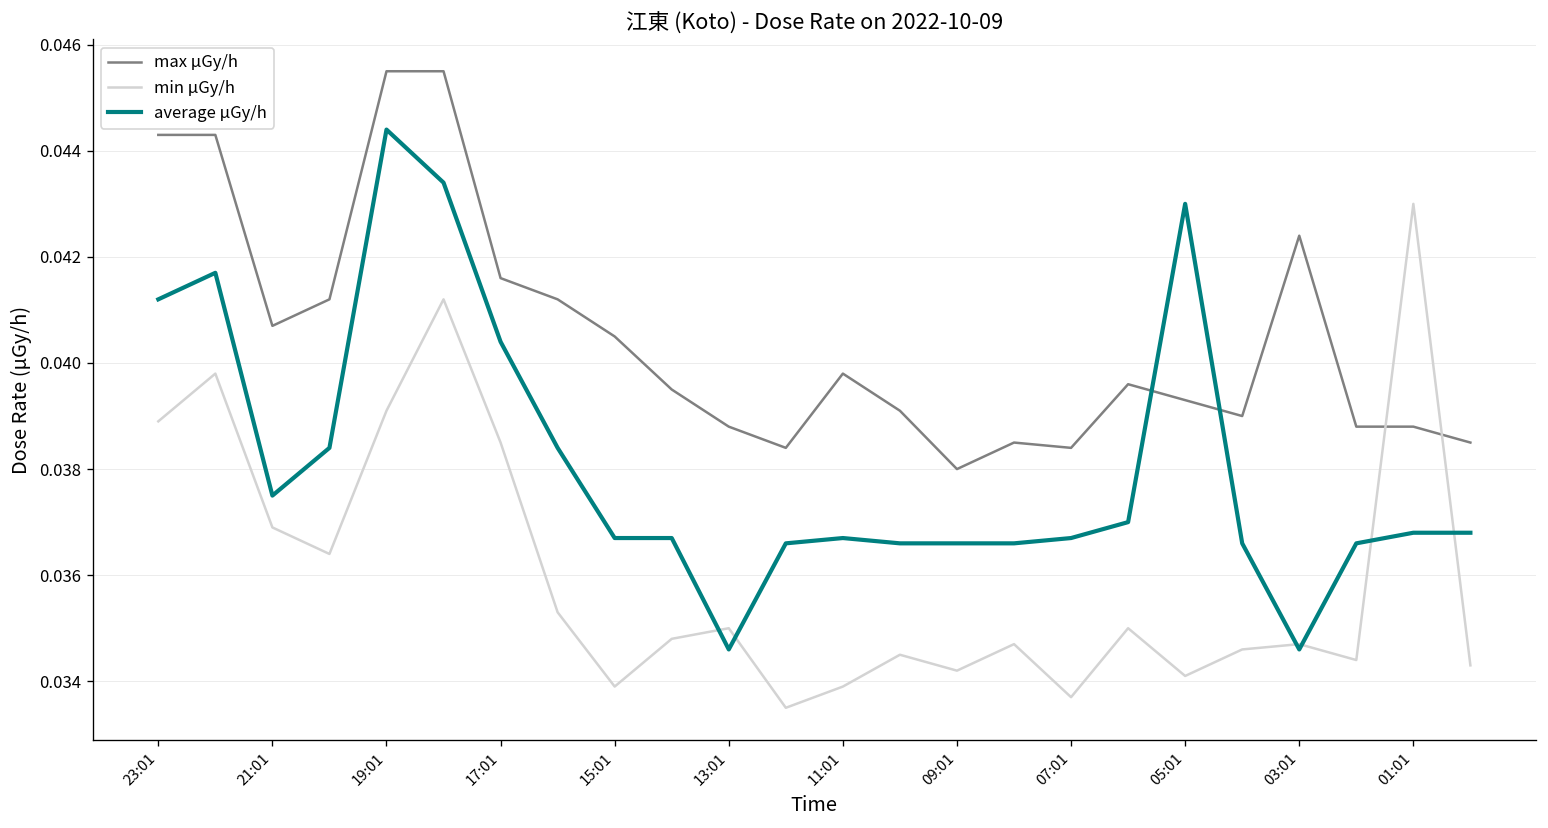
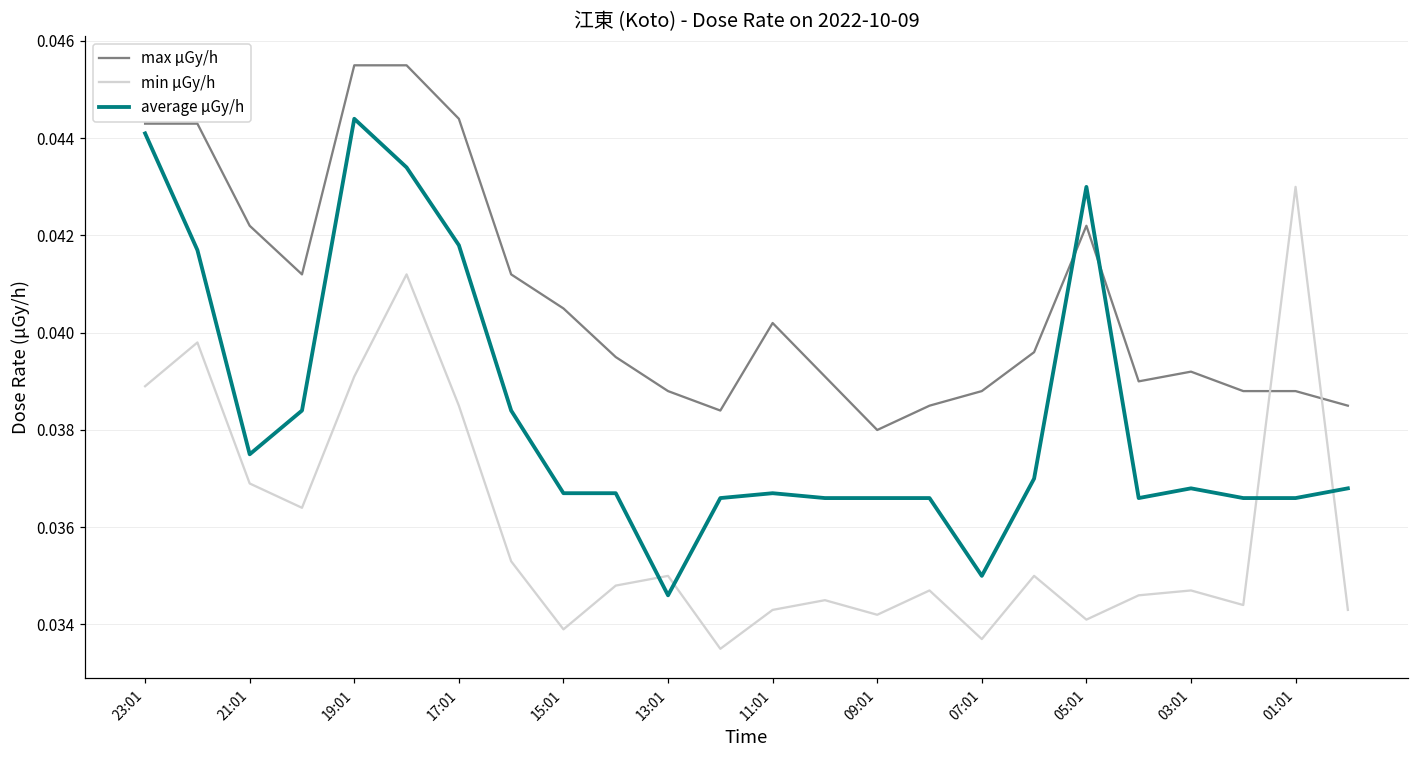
  {
    "max μGy/h": {
      "23:01": 0.0443,
-     "21:01": 0.0407,
+     "21:01": 0.0422,
      "19:01": 0.0455,
-     "17:01": 0.0416,
+     "17:01": 0.0444,
      "15:01": 0.0405,
      "13:01": 0.0388,
-     "11:01": 0.0398,
+     "11:01": 0.0402,
      "09:01": 0.0380,
-     "07:01": 0.0384,
-     "05:01": 0.0393,
-     "03:01": 0.0424,
+     "07:01": 0.0388,
+     "05:01": 0.0422,
+     "03:01": 0.0392,
      "01:01": 0.0388
    },
    "min μGy/h": {
      "23:01": 0.0389,
      "21:01": 0.0369,
      "19:01": 0.0391,
      "17:01": 0.0385,
      "15:01": 0.0339,
      "13:01": 0.0350,
-     "11:01": 0.0339,
+     "11:01": 0.0343,
      "09:01": 0.0342,
      "07:01": 0.0337,
      "05:01": 0.0341,
      "03:01": 0.0347,
      "01:01": 0.0430
    },
    "average μGy/h": {
-     "23:01": 0.0412,
+     "23:01": 0.0441,
      "21:01": 0.0375,
      "19:01": 0.0444,
-     "17:01": 0.0404,
+     "17:01": 0.0418,
      "15:01": 0.0367,
      "13:01": 0.0346,
      "11:01": 0.0367,
      "09:01": 0.0366,
-     "07:01": 0.0367,
+     "07:01": 0.0350,
      "05:01": 0.0430,
-     "03:01": 0.0346,
-     "01:01": 0.0368
+     "03:01": 0.0368,
+     "01:01": 0.0366
    }
  }
